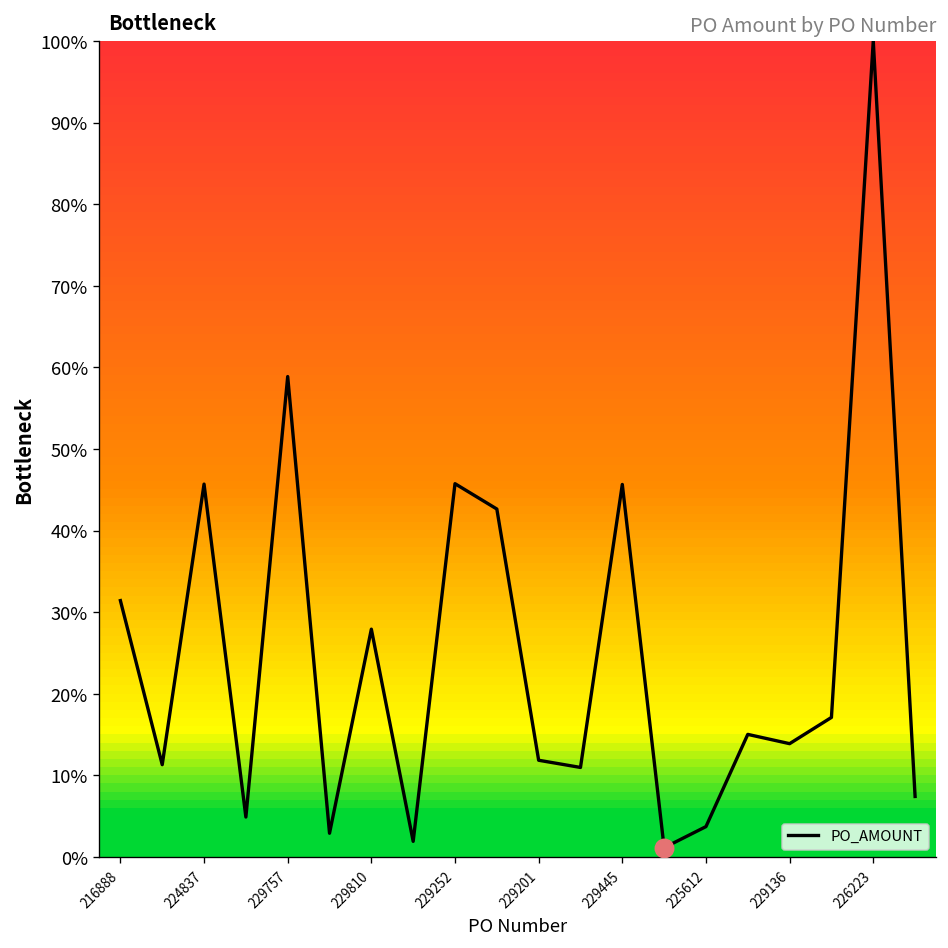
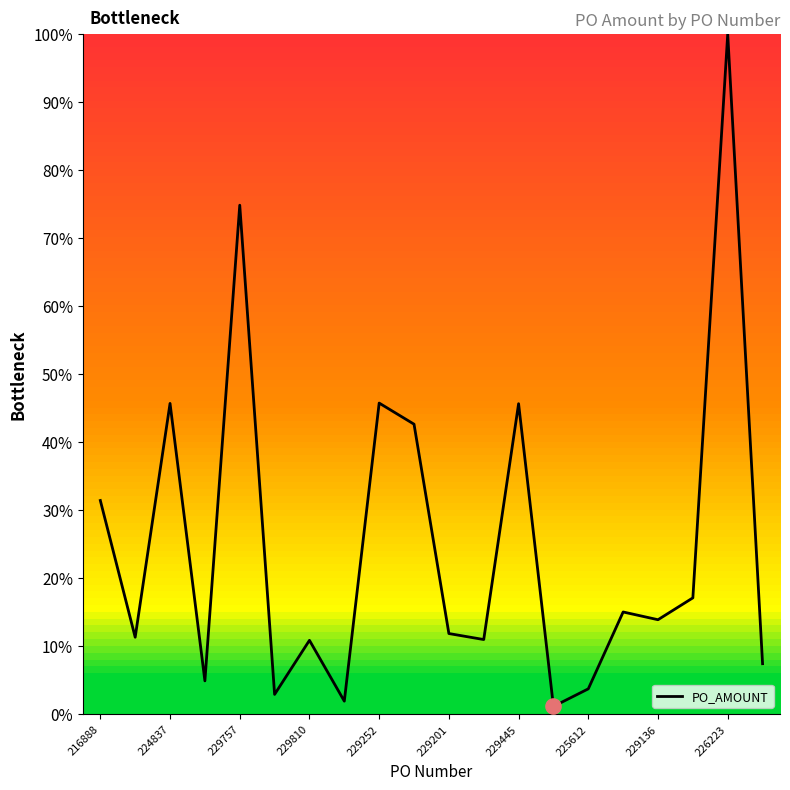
  {
    "PO_AMOUNT": {
      "216888": "31%",
      "224837": "46%",
-     "229757": "59%",
-     "229810": "28%",
+     "229757": "75%",
+     "229810": "11%",
      "229252": "46%",
      "229201": "12%",
      "229445": "46%",
      "225612": "4%",
      "229136": "14%",
      "226223": "100%"
    }
  }
